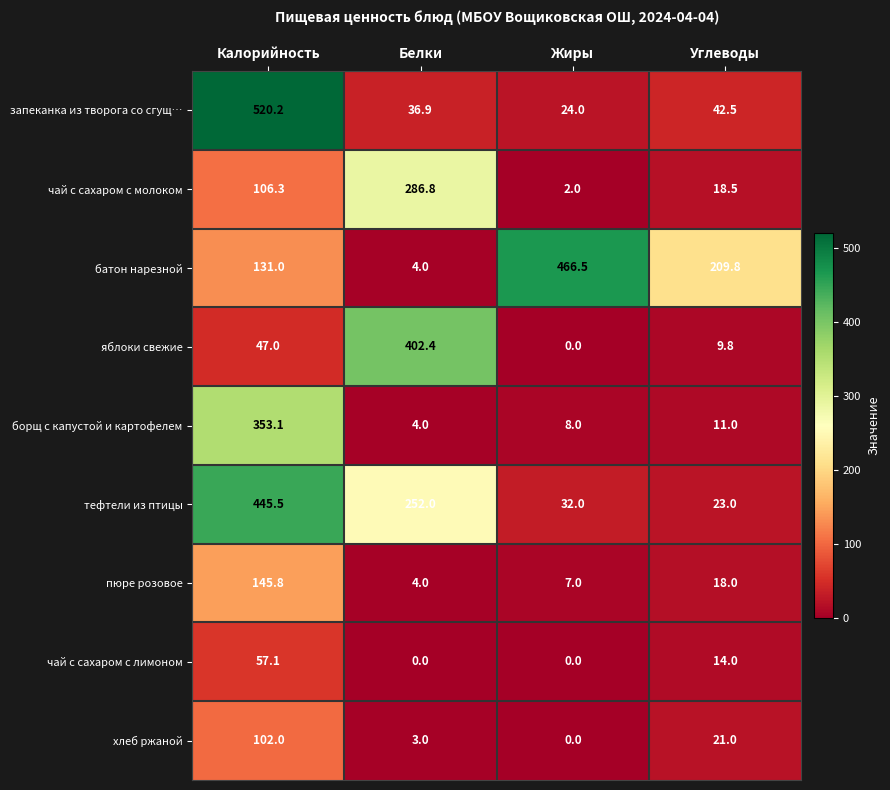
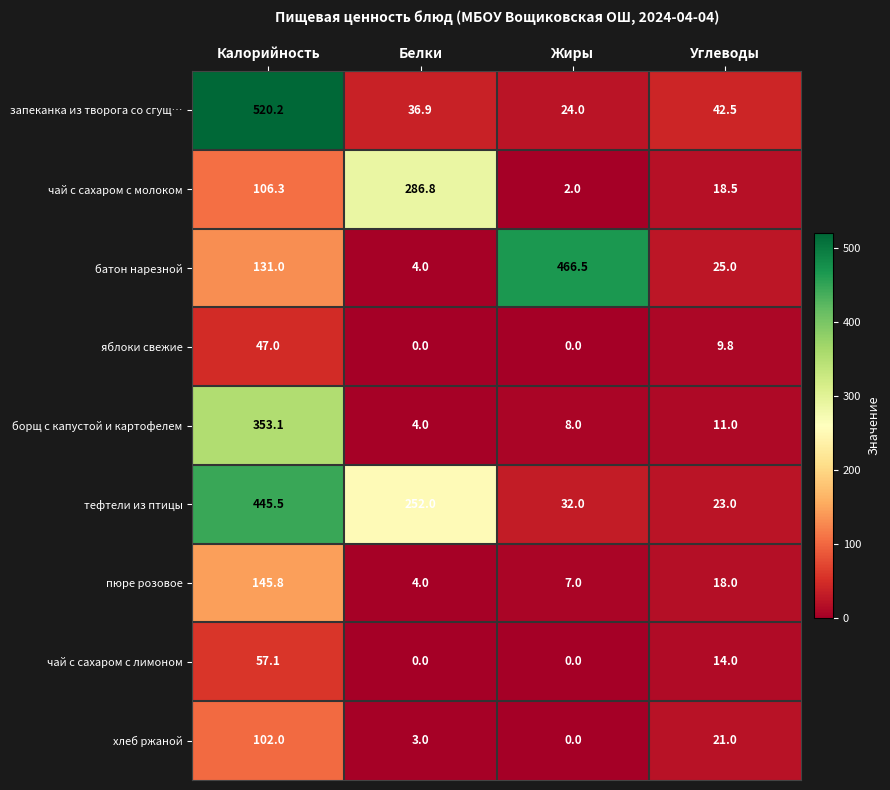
  {
    "запеканка из творога со сгущ…": {
      "Калорийность": 520.2,
      "Белки": 36.9,
      "Жиры": 24.0,
      "Углеводы": 42.5
    },
    "чай с сахаром с молоком": {
      "Калорийность": 106.3,
      "Белки": 286.8,
      "Жиры": 2.0,
      "Углеводы": 18.5
    },
    "батон нарезной": {
      "Калорийность": 131.0,
      "Белки": 4.0,
      "Жиры": 466.5,
-     "Углеводы": 209.8
+     "Углеводы": 25.0
    },
    "яблоки свежие": {
      "Калорийность": 47.0,
-     "Белки": 402.4,
+     "Белки": 0.0,
      "Жиры": 0.0,
      "Углеводы": 9.8
    },
    "борщ с капустой и картофелем": {
      "Калорийность": 353.1,
      "Белки": 4.0,
      "Жиры": 8.0,
      "Углеводы": 11.0
    },
    "тефтели из птицы": {
      "Калорийность": 445.5,
      "Белки": 252.0,
      "Жиры": 32.0,
      "Углеводы": 23.0
    },
    "пюре розовое": {
      "Калорийность": 145.8,
      "Белки": 4.0,
      "Жиры": 7.0,
      "Углеводы": 18.0
    },
    "чай с сахаром с лимоном": {
      "Калорийность": 57.1,
      "Белки": 0.0,
      "Жиры": 0.0,
      "Углеводы": 14.0
    },
    "хлеб ржаной": {
      "Калорийность": 102.0,
      "Белки": 3.0,
      "Жиры": 0.0,
      "Углеводы": 21.0
    }
  }
